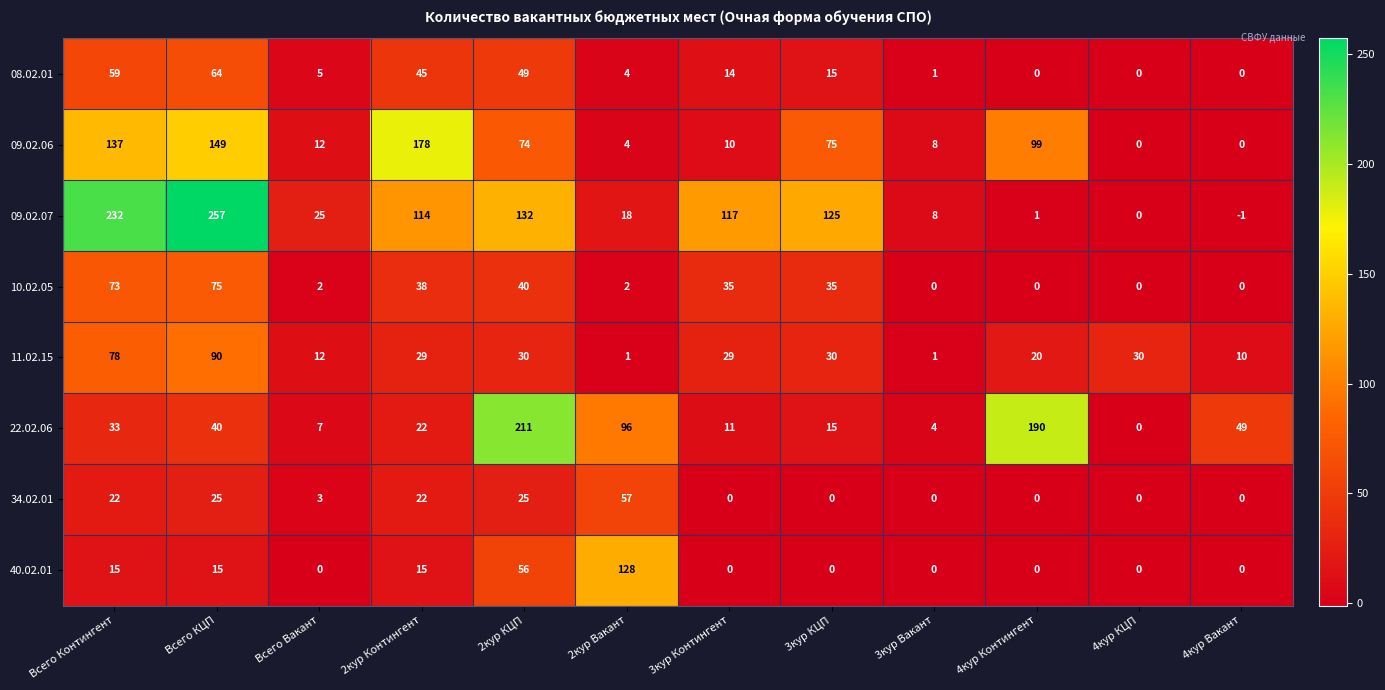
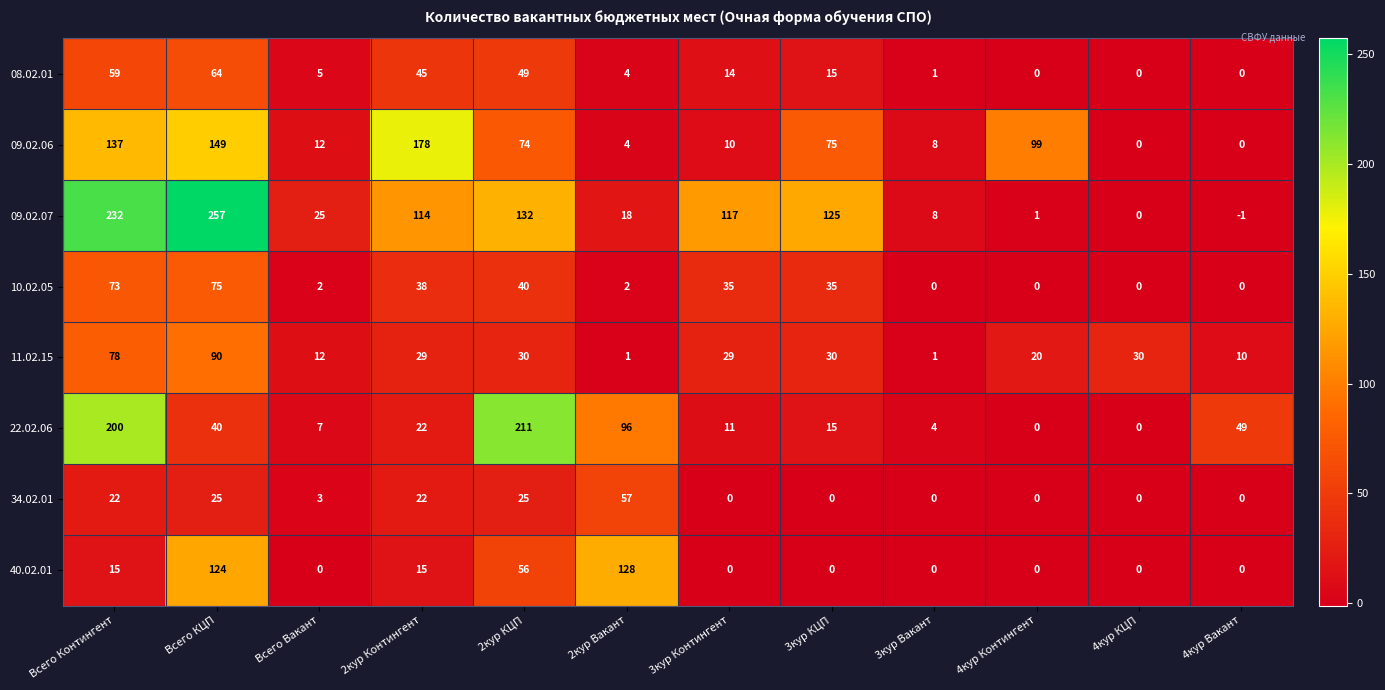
  {
    "08.02.01": {
      "Всего Контингент": 59,
      "Всего КЦП": 64,
      "Всего Вакант": 5,
      "2кур Контингент": 45,
      "2кур КЦП": 49,
      "2кур Вакант": 4,
      "3кур Контингент": 14,
      "3кур КЦП": 15,
      "3кур Вакант": 1,
      "4кур Контингент": 0,
      "4кур КЦП": 0,
      "4кур Вакант": 0
    },
    "09.02.06": {
      "Всего Контингент": 137,
      "Всего КЦП": 149,
      "Всего Вакант": 12,
      "2кур Контингент": 178,
      "2кур КЦП": 74,
      "2кур Вакант": 4,
      "3кур Контингент": 10,
      "3кур КЦП": 75,
      "3кур Вакант": 8,
      "4кур Контингент": 99,
      "4кур КЦП": 0,
      "4кур Вакант": 0
    },
    "09.02.07": {
      "Всего Контингент": 232,
      "Всего КЦП": 257,
      "Всего Вакант": 25,
      "2кур Контингент": 114,
      "2кур КЦП": 132,
      "2кур Вакант": 18,
      "3кур Контингент": 117,
      "3кур КЦП": 125,
      "3кур Вакант": 8,
      "4кур Контингент": 1,
      "4кур КЦП": 0,
      "4кур Вакант": -1
    },
    "10.02.05": {
      "Всего Контингент": 73,
      "Всего КЦП": 75,
      "Всего Вакант": 2,
      "2кур Контингент": 38,
      "2кур КЦП": 40,
      "2кур Вакант": 2,
      "3кур Контингент": 35,
      "3кур КЦП": 35,
      "3кур Вакант": 0,
      "4кур Контингент": 0,
      "4кур КЦП": 0,
      "4кур Вакант": 0
    },
    "11.02.15": {
      "Всего Контингент": 78,
      "Всего КЦП": 90,
      "Всего Вакант": 12,
      "2кур Контингент": 29,
      "2кур КЦП": 30,
      "2кур Вакант": 1,
      "3кур Контингент": 29,
      "3кур КЦП": 30,
      "3кур Вакант": 1,
      "4кур Контингент": 20,
      "4кур КЦП": 30,
      "4кур Вакант": 10
    },
    "22.02.06": {
-     "Всего Контингент": 33,
+     "Всего Контингент": 200,
      "Всего КЦП": 40,
      "Всего Вакант": 7,
      "2кур Контингент": 22,
      "2кур КЦП": 211,
      "2кур Вакант": 96,
      "3кур Контингент": 11,
      "3кур КЦП": 15,
      "3кур Вакант": 4,
-     "4кур Контингент": 190,
+     "4кур Контингент": 0,
      "4кур КЦП": 0,
      "4кур Вакант": 49
    },
    "34.02.01": {
      "Всего Контингент": 22,
      "Всего КЦП": 25,
      "Всего Вакант": 3,
      "2кур Контингент": 22,
      "2кур КЦП": 25,
      "2кур Вакант": 57,
      "3кур Контингент": 0,
      "3кур КЦП": 0,
      "3кур Вакант": 0,
      "4кур Контингент": 0,
      "4кур КЦП": 0,
      "4кур Вакант": 0
    },
    "40.02.01": {
      "Всего Контингент": 15,
-     "Всего КЦП": 15,
+     "Всего КЦП": 124,
      "Всего Вакант": 0,
      "2кур Контингент": 15,
      "2кур КЦП": 56,
      "2кур Вакант": 128,
      "3кур Контингент": 0,
      "3кур КЦП": 0,
      "3кур Вакант": 0,
      "4кур Контингент": 0,
      "4кур КЦП": 0,
      "4кур Вакант": 0
    }
  }
